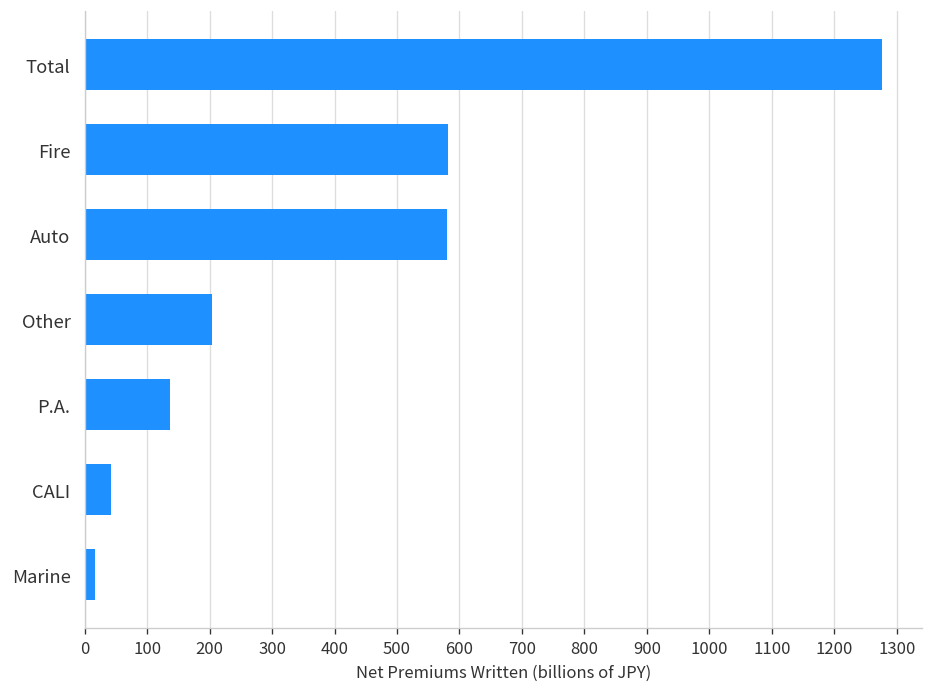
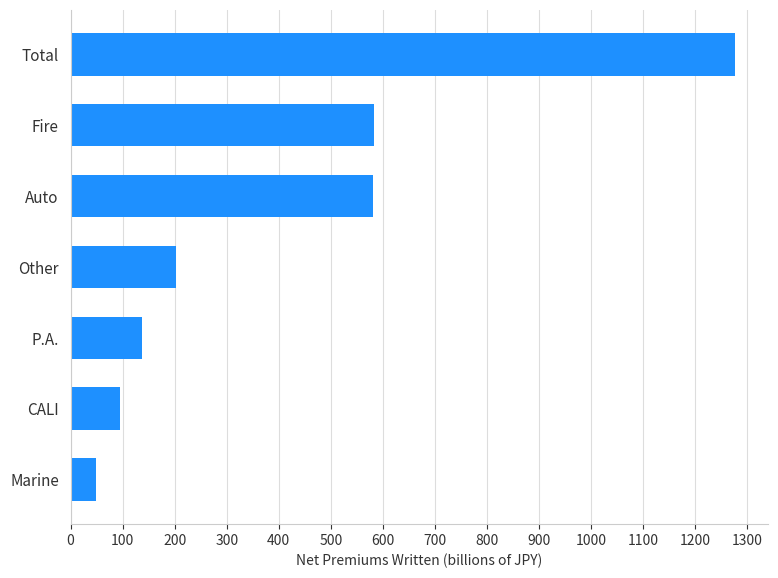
  {
    "Total": 1280,
    "Fire": 580,
    "Auto": 580,
    "Other": 200,
    "P.A.": 140,
-   "CALI": 40,
-   "Marine": 20
+   "CALI": 100,
+   "Marine": 50
  }
